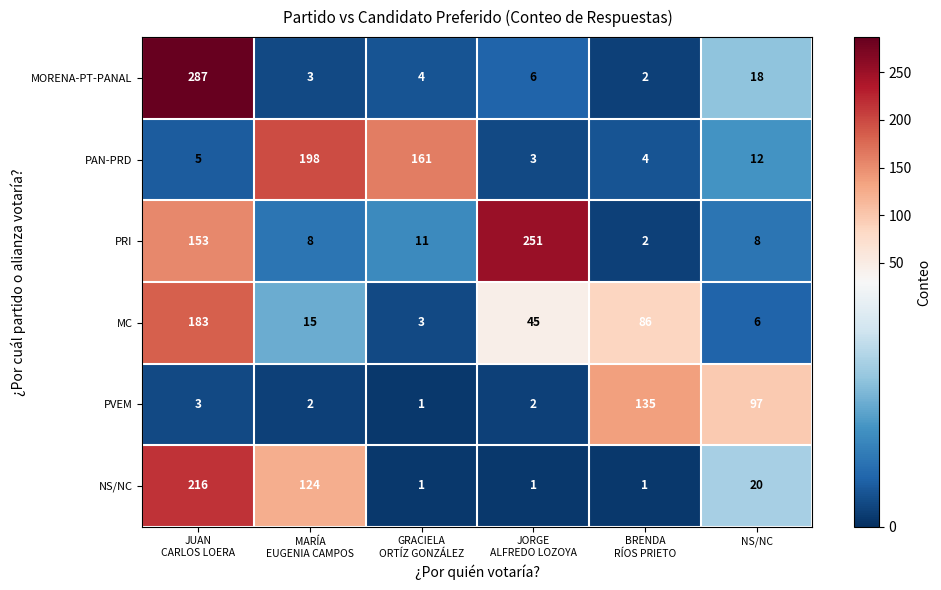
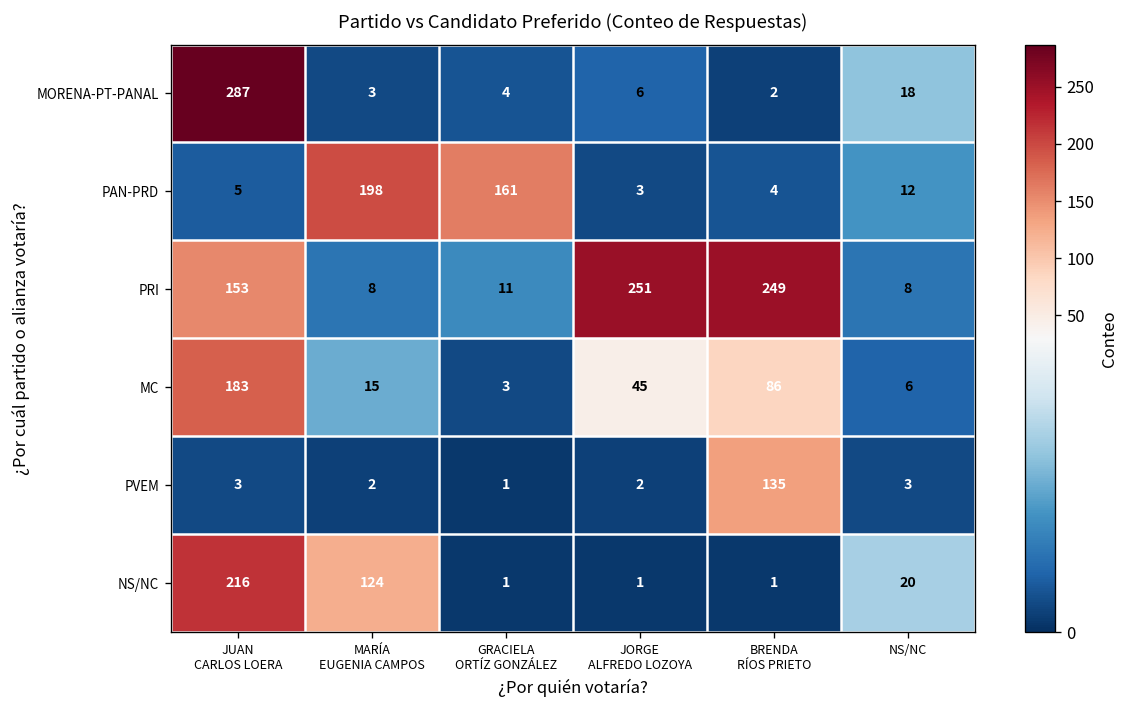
  {
    "MORENA-PT-PANAL": {
      "JUAN CARLOS LOERA": 287,
      "MARÍA EUGENIA CAMPOS": 3,
      "GRACIELA ORTÍZ GONZÁLEZ": 4,
      "JORGE ALFREDO LOZOYA": 6,
      "BRENDA RÍOS PRIETO": 2,
      "NS/NC": 18
    },
    "PAN-PRD": {
      "JUAN CARLOS LOERA": 5,
      "MARÍA EUGENIA CAMPOS": 198,
      "GRACIELA ORTÍZ GONZÁLEZ": 161,
      "JORGE ALFREDO LOZOYA": 3,
      "BRENDA RÍOS PRIETO": 4,
      "NS/NC": 12
    },
    "PRI": {
      "JUAN CARLOS LOERA": 153,
      "MARÍA EUGENIA CAMPOS": 8,
      "GRACIELA ORTÍZ GONZÁLEZ": 11,
      "JORGE ALFREDO LOZOYA": 251,
-     "BRENDA RÍOS PRIETO": 2,
+     "BRENDA RÍOS PRIETO": 249,
      "NS/NC": 8
    },
    "MC": {
      "JUAN CARLOS LOERA": 183,
      "MARÍA EUGENIA CAMPOS": 15,
      "GRACIELA ORTÍZ GONZÁLEZ": 3,
      "JORGE ALFREDO LOZOYA": 45,
      "BRENDA RÍOS PRIETO": 86,
      "NS/NC": 6
    },
    "PVEM": {
      "JUAN CARLOS LOERA": 3,
      "MARÍA EUGENIA CAMPOS": 2,
      "GRACIELA ORTÍZ GONZÁLEZ": 1,
      "JORGE ALFREDO LOZOYA": 2,
      "BRENDA RÍOS PRIETO": 135,
-     "NS/NC": 97
+     "NS/NC": 3
    },
    "NS/NC": {
      "JUAN CARLOS LOERA": 216,
      "MARÍA EUGENIA CAMPOS": 124,
      "GRACIELA ORTÍZ GONZÁLEZ": 1,
      "JORGE ALFREDO LOZOYA": 1,
      "BRENDA RÍOS PRIETO": 1,
      "NS/NC": 20
    }
  }
